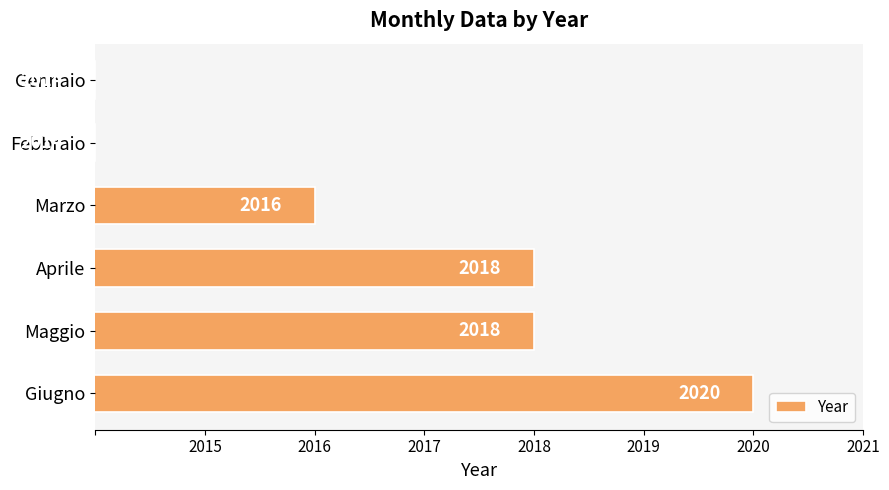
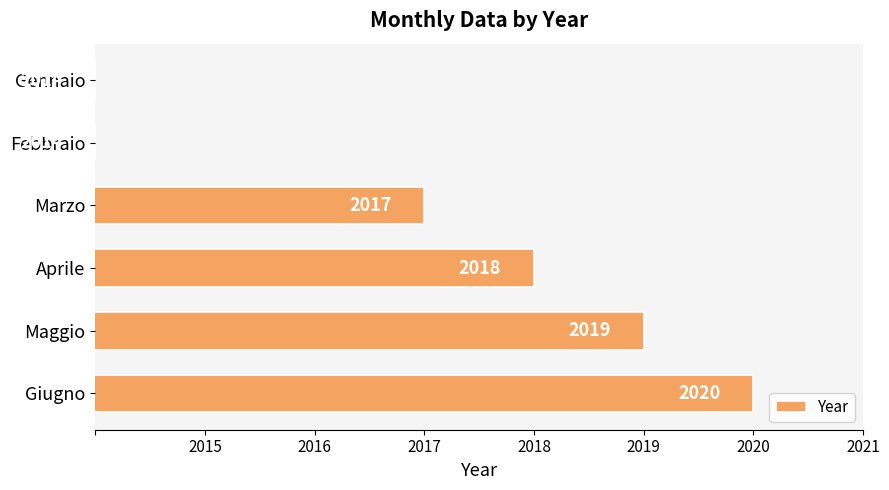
  {
-   "Marzo": 2016,
+   "Marzo": 2017,
    "Aprile": 2018,
-   "Maggio": 2018,
+   "Maggio": 2019,
    "Giugno": 2020
  }
